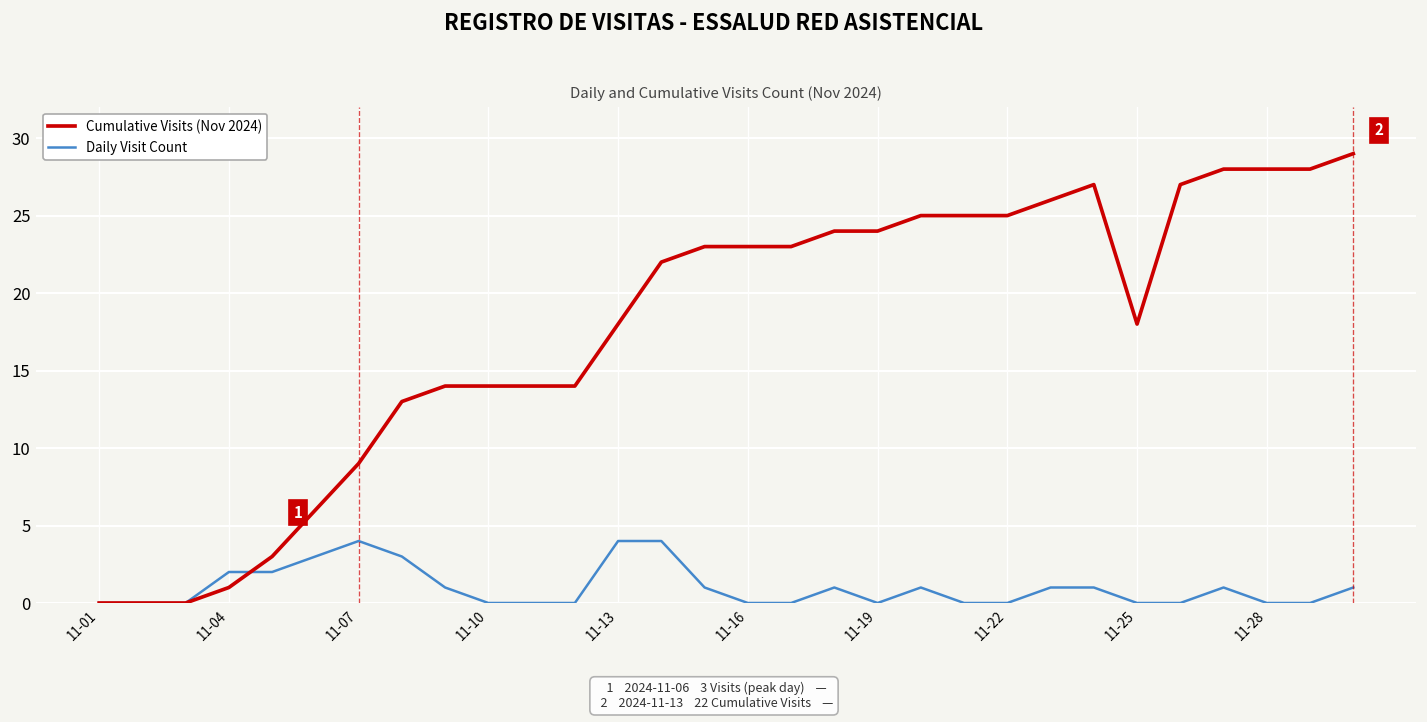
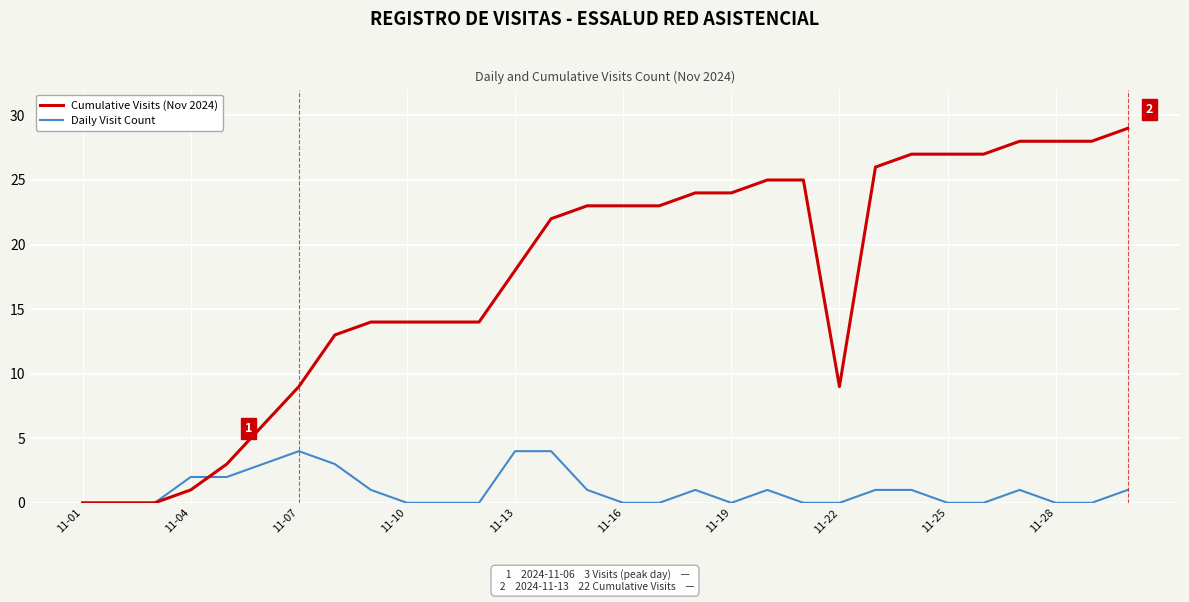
  {
    "Cumulative Visits (Nov 2024)": {
      "11-04": 1,
      "11-07": 9,
      "11-10": 14,
      "11-13": 18,
      "11-16": 23,
      "11-19": 24,
-     "11-22": 25,
-     "11-25": 18,
+     "11-22": 9,
+     "11-25": 27,
      "11-28": 28
    },
    "Daily Visit Count": {
      "11-04": 2,
      "11-07": 4,
      "11-10": 0,
      "11-13": 4,
      "11-16": 0,
      "11-19": 0,
      "11-22": 0,
      "11-25": 0,
      "11-28": 0
    }
  }
